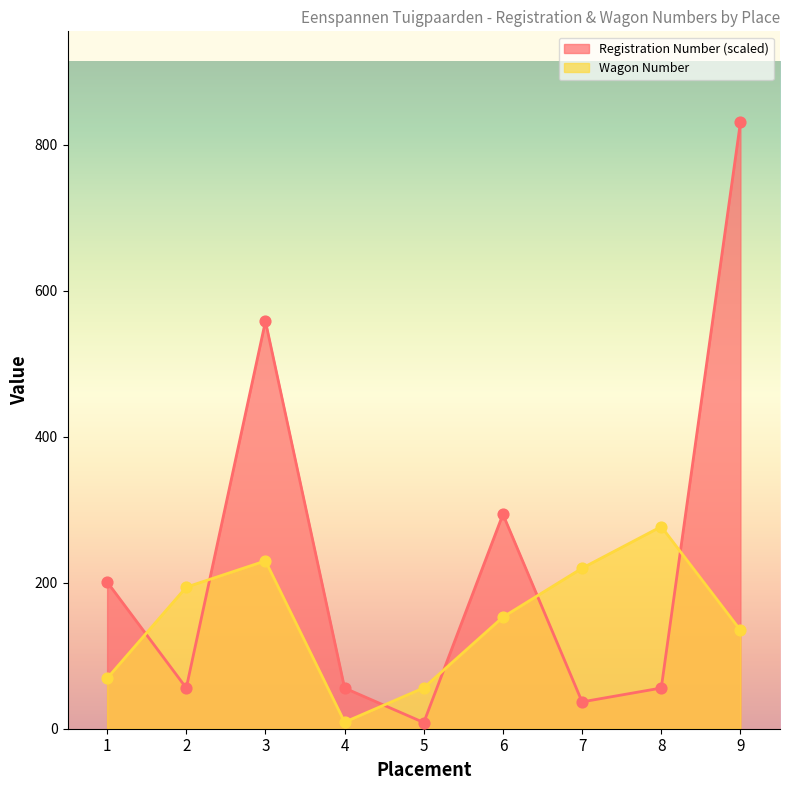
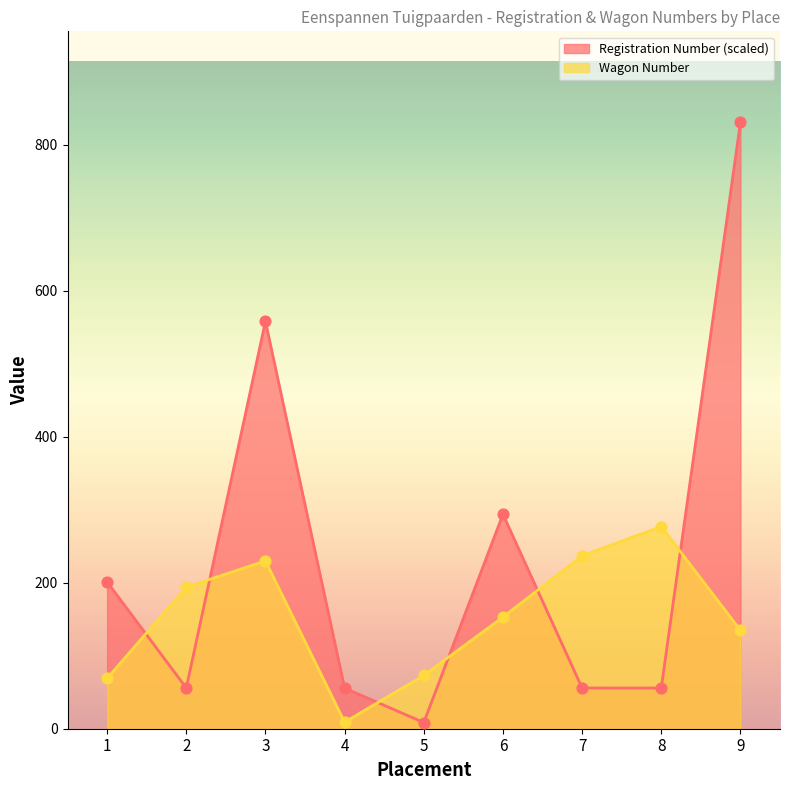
  {
    "Registration Number (scaled)": {
      "1": 200,
      "2": 60,
      "3": 560,
      "4": 60,
      "5": 10,
      "6": 290,
-     "7": 40,
+     "7": 60,
      "8": 60,
      "9": 830
    },
    "Wagon Number": {
      "1": 70,
      "2": 190,
      "3": 230,
      "4": 10,
-     "5": 60,
+     "5": 70,
      "6": 150,
-     "7": 220,
+     "7": 240,
      "8": 280,
      "9": 140
    }
  }
